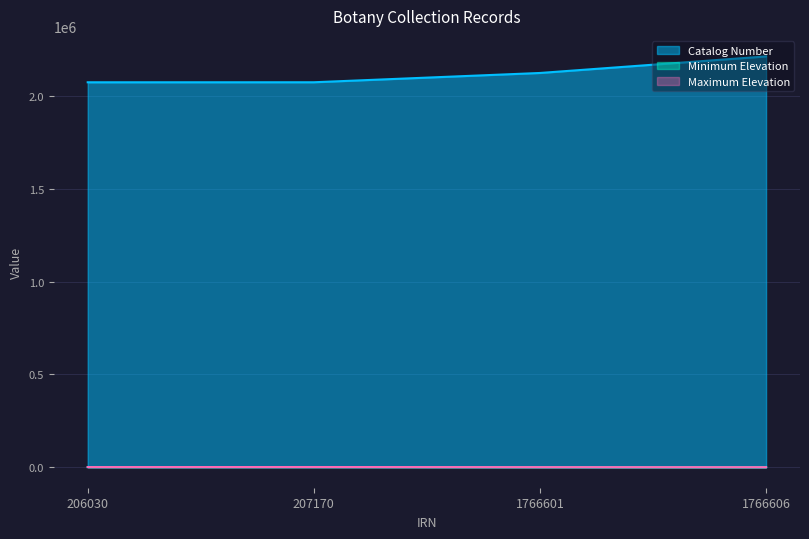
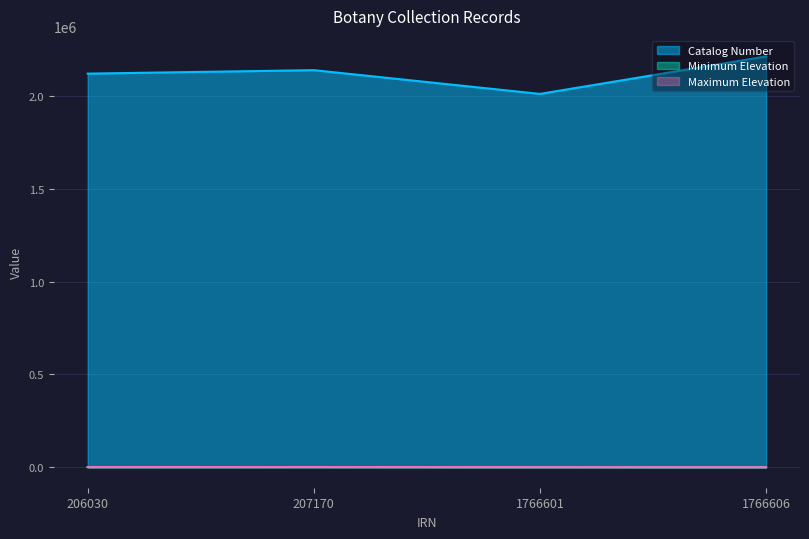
  {
    "Catalog Number": {
-     "206030": 2080000,
-     "207170": 2080000,
-     "1766601": 2130000
+     "206030": 2120000,
+     "207170": 2140000,
+     "1766601": 2010000
    },
    "Maximum Elevation": {
      "206030": 0,
      "207170": 0,
      "1766601": 0,
      "1766606": 0
    }
  }
